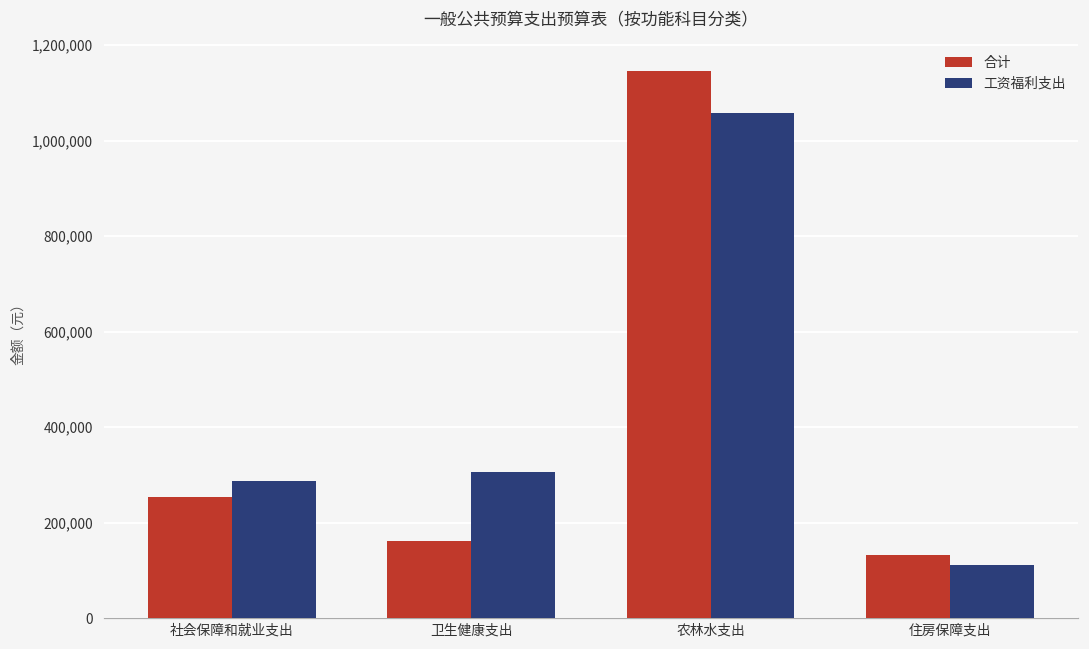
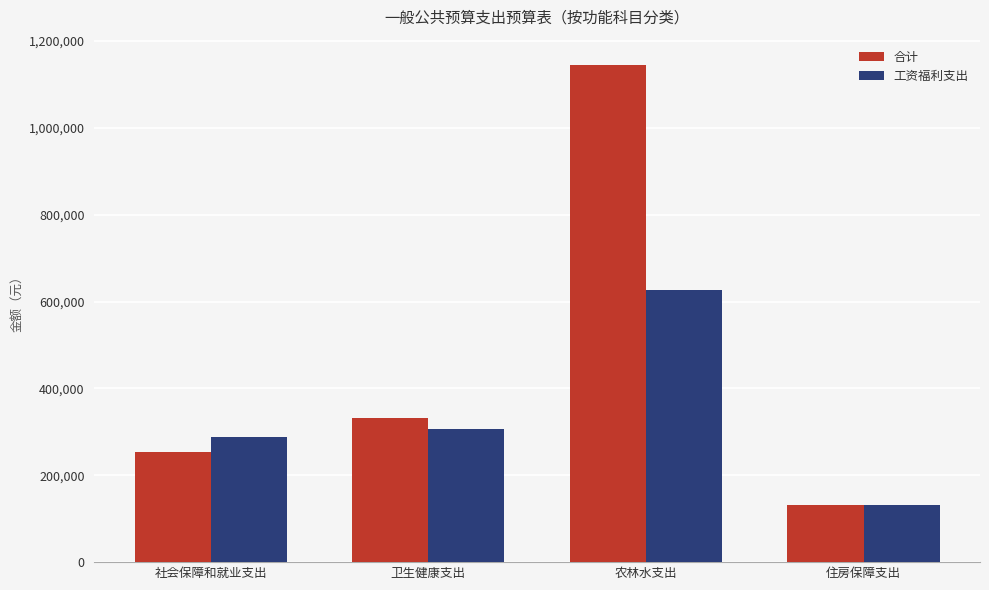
  {
    "合计": {
      "社会保障和就业支出": "250,000",
-     "卫生健康支出": "160,000",
+     "卫生健康支出": "330,000",
      "农林水支出": "1,150,000",
      "住房保障支出": "130,000"
    },
    "工资福利支出": {
      "社会保障和就业支出": "290,000",
      "卫生健康支出": "310,000",
-     "农林水支出": "1,060,000",
-     "住房保障支出": "110,000"
+     "农林水支出": "630,000",
+     "住房保障支出": "130,000"
    }
  }
